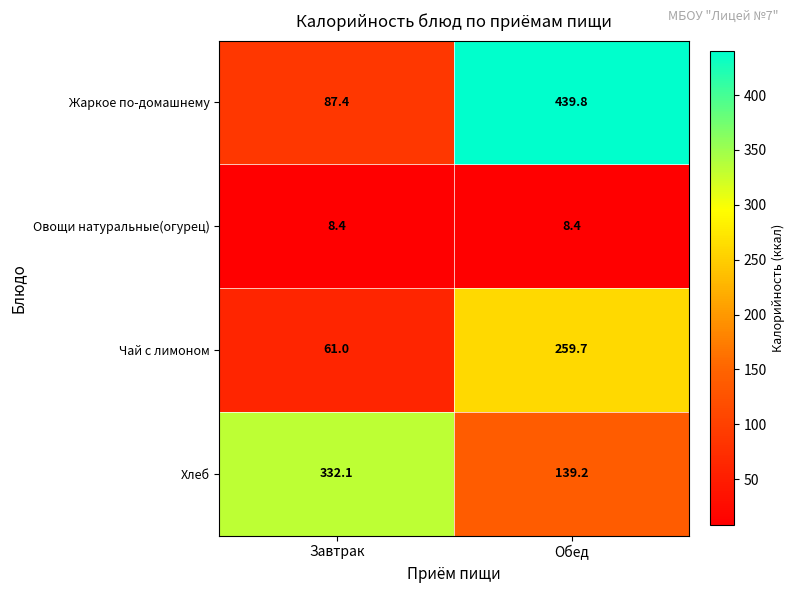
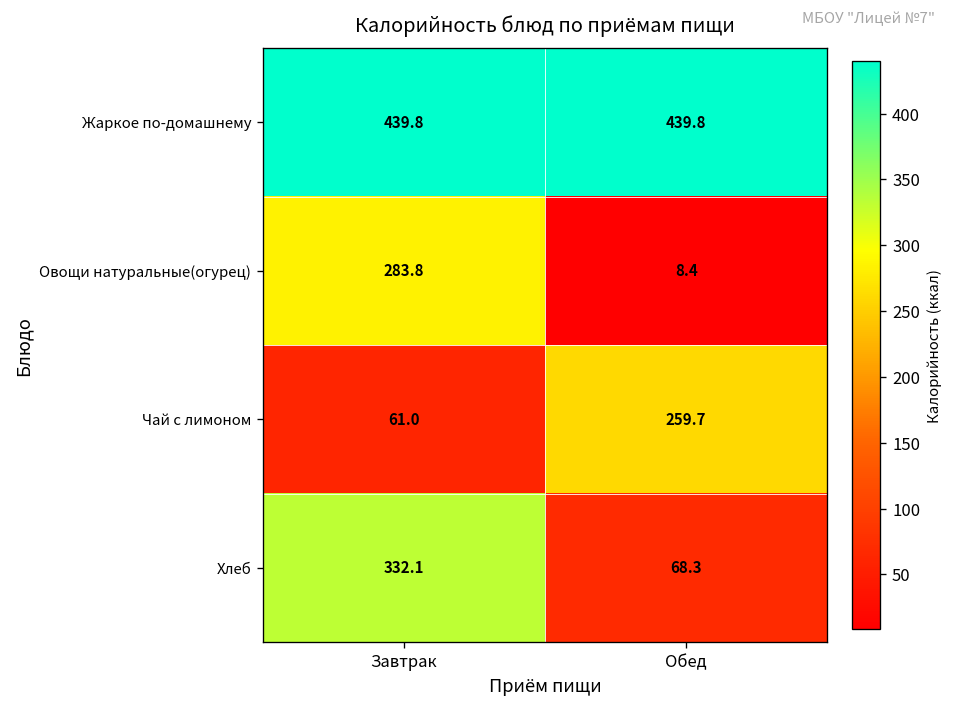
  {
    "Жаркое по-домашнему": {
-     "Завтрак": 87.4,
+     "Завтрак": 439.8,
      "Обед": 439.8
    },
    "Овощи натуральные(огурец)": {
-     "Завтрак": 8.4,
+     "Завтрак": 283.8,
      "Обед": 8.4
    },
    "Чай с лимоном": {
      "Завтрак": 61.0,
      "Обед": 259.7
    },
    "Хлеб": {
      "Завтрак": 332.1,
-     "Обед": 139.2
+     "Обед": 68.3
    }
  }
